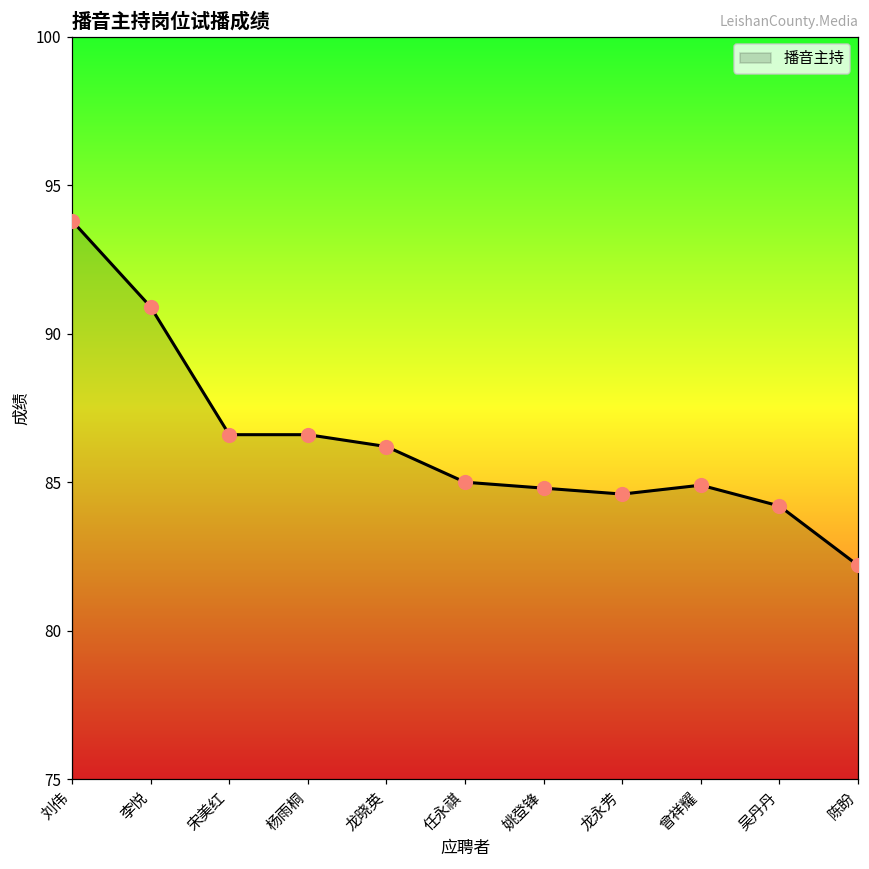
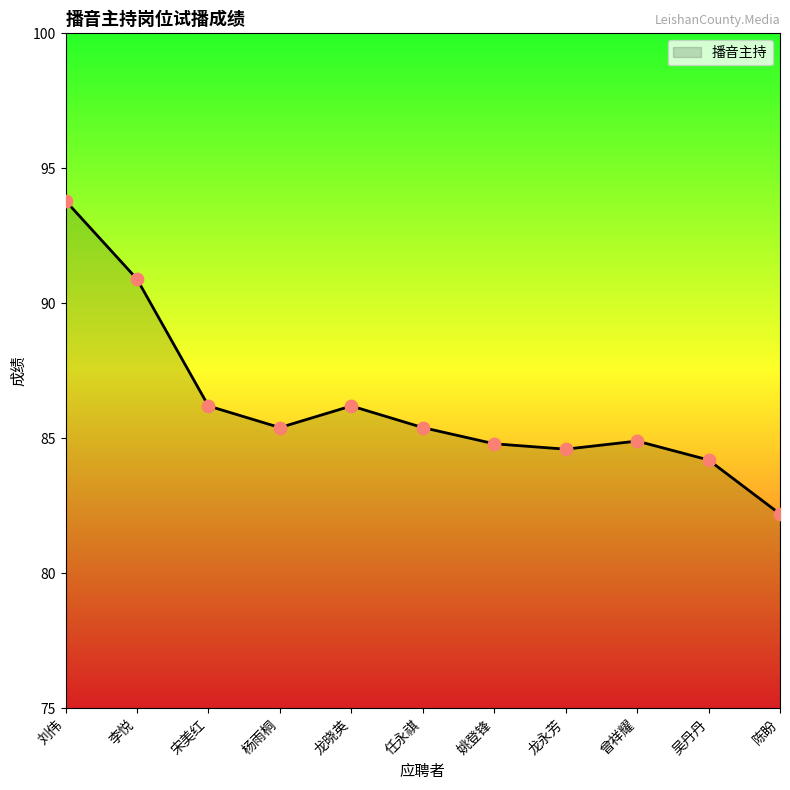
  {
    "刘伟": 93.8,
    "李悦": 90.9,
-   "宋美红": 86.6,
-   "杨雨桐": 86.6,
+   "宋美红": 86.2,
+   "杨雨桐": 85.4,
    "龙晓英": 86.2,
-   "任永祺": 85.0,
+   "任永祺": 85.4,
    "姚登锋": 84.8,
    "龙永芳": 84.6,
    "曾祥耀": 84.9,
    "吴丹丹": 84.2,
    "陈盼": 82.2
  }
